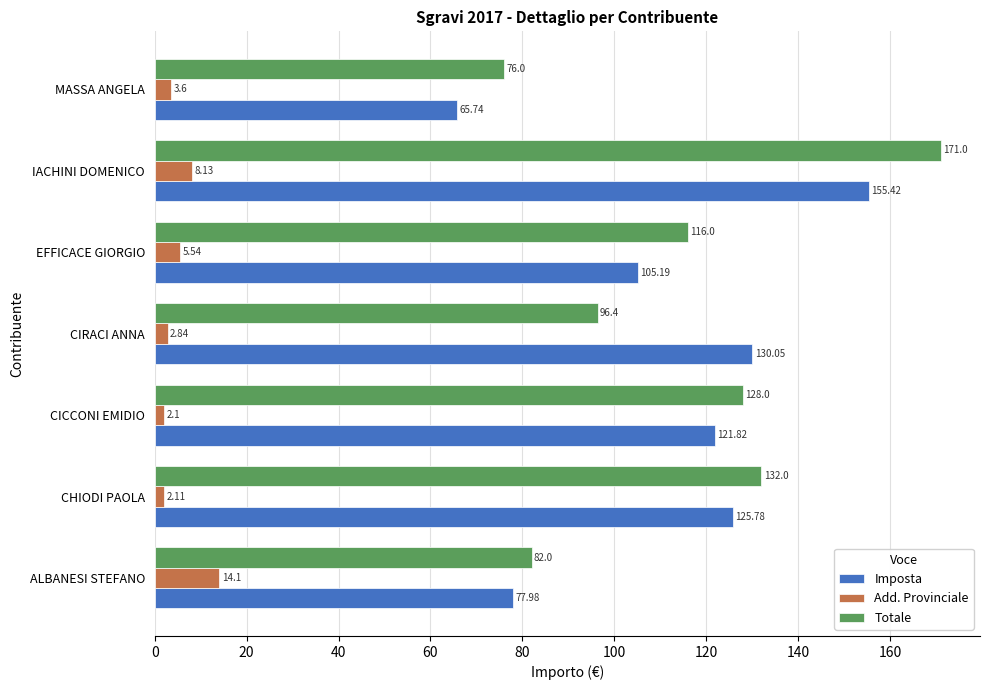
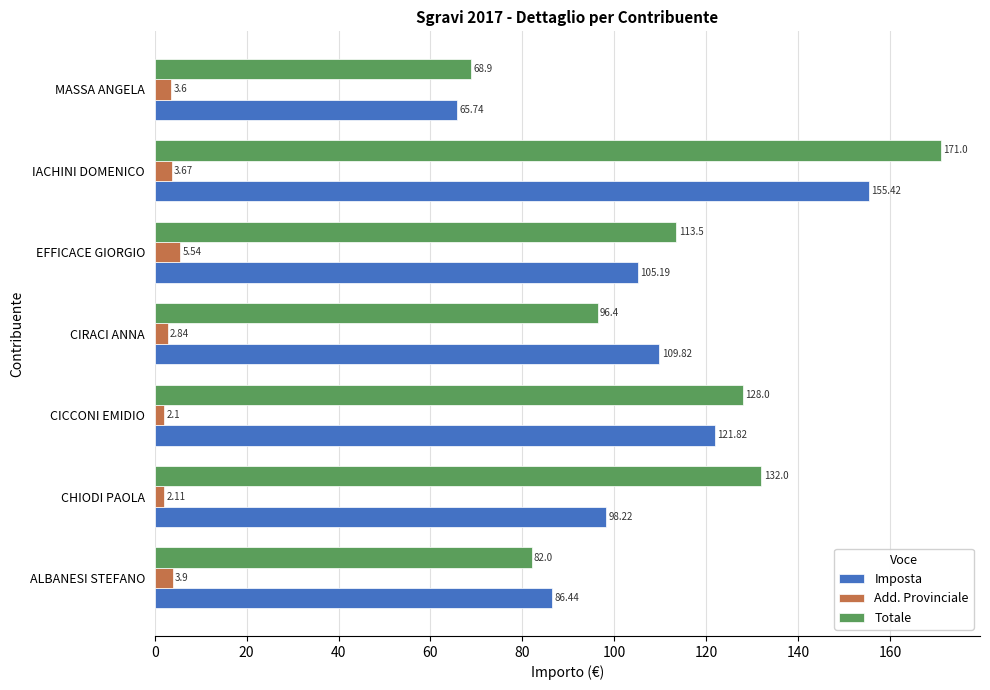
  {
    "Imposta": {
      "MASSA ANGELA": 65.74,
      "IACHINI DOMENICO": 155.42,
      "EFFICACE GIORGIO": 105.19,
-     "CIRACI ANNA": 130.05,
+     "CIRACI ANNA": 109.82,
      "CICCONI EMIDIO": 121.82,
-     "CHIODI PAOLA": 125.78,
-     "ALBANESI STEFANO": 77.98
+     "CHIODI PAOLA": 98.22,
+     "ALBANESI STEFANO": 86.44
    },
    "Add. Provinciale": {
      "MASSA ANGELA": 3.6,
-     "IACHINI DOMENICO": 8.13,
+     "IACHINI DOMENICO": 3.67,
      "EFFICACE GIORGIO": 5.54,
      "CIRACI ANNA": 2.84,
      "CICCONI EMIDIO": 2.1,
      "CHIODI PAOLA": 2.11,
-     "ALBANESI STEFANO": 14.1
+     "ALBANESI STEFANO": 3.9
    },
    "Totale": {
-     "MASSA ANGELA": 76.0,
+     "MASSA ANGELA": 68.9,
      "IACHINI DOMENICO": 171.0,
-     "EFFICACE GIORGIO": 116.0,
+     "EFFICACE GIORGIO": 113.5,
      "CIRACI ANNA": 96.4,
      "CICCONI EMIDIO": 128.0,
      "CHIODI PAOLA": 132.0,
      "ALBANESI STEFANO": 82.0
    }
  }
